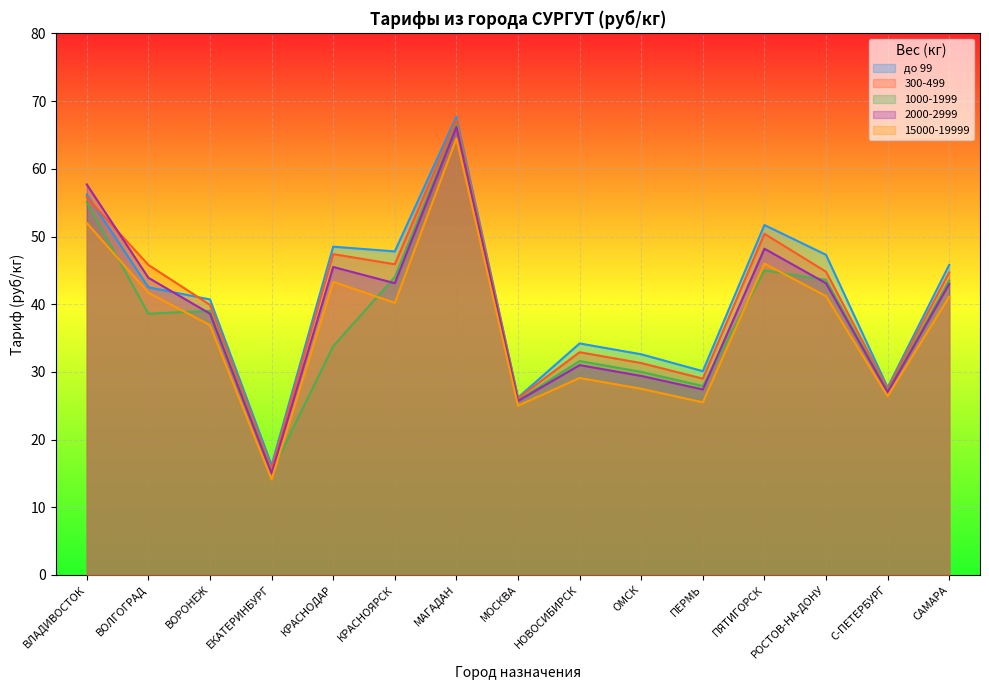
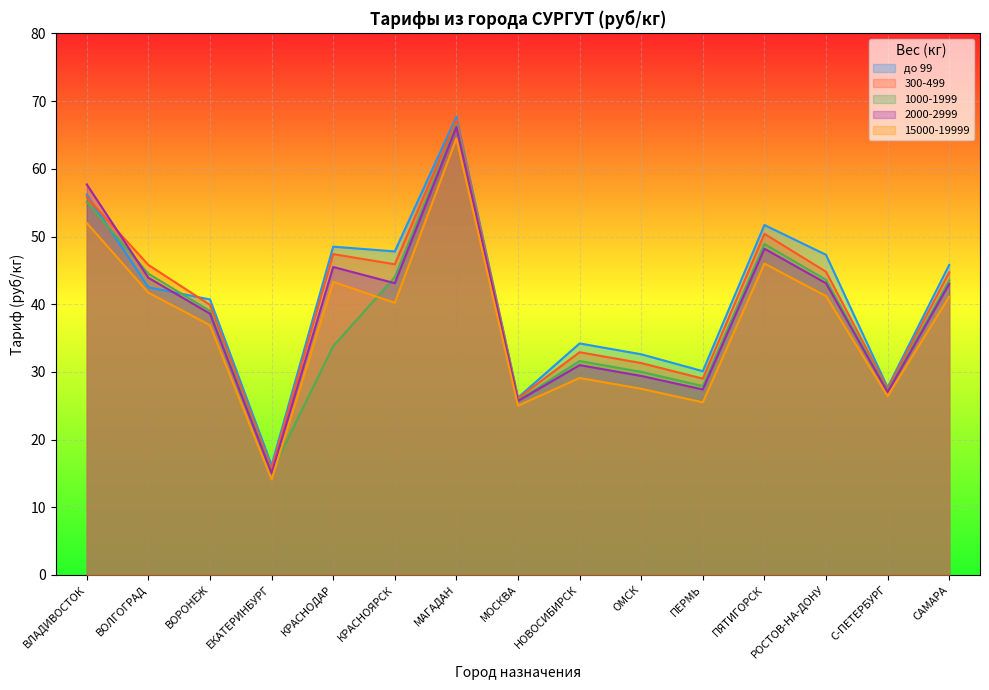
  {
    "до 99": {
      "ВЛАДИВОСТОК": 56,
      "ВОЛГОГРАД": 43,
      "ВОРОНЕЖ": 41,
      "ЕКАТЕРИНБУРГ": 16,
      "КРАСНОДАР": 49,
      "КРАСНОЯРСК": 48,
      "МАГАДАН": 68,
      "НОВОСИБИРСК": 34,
      "ОМСК": 33,
      "ПЕРМЬ": 30,
      "ПЯТИГОРСК": 52,
      "РОСТОВ-НА-ДОНУ": 47,
      "САМАРА": 46
    },
    "1000-1999": {
      "ВЛАДИВОСТОК": 55,
-     "ВОЛГОГРАД": 39,
+     "ВОЛГОГРАД": 45,
      "ВОРОНЕЖ": 39,
      "КРАСНОДАР": 34,
      "КРАСНОЯРСК": 44,
      "НОВОСИБИРСК": 32,
      "ОМСК": 30,
      "ПЕРМЬ": 28,
-     "ПЯТИГОРСК": 45,
+     "ПЯТИГОРСК": 49,
      "РОСТОВ-НА-ДОНУ": 44,
      "САМАРА": 44
    },
    "2000-2999": {
      "ВЛАДИВОСТОК": 58,
      "ВОЛГОГРАД": 44,
      "ВОРОНЕЖ": 39,
      "КРАСНОДАР": 46,
      "КРАСНОЯРСК": 43,
      "НОВОСИБИРСК": 31,
      "ОМСК": 29,
      "ПЕРМЬ": 27,
      "ПЯТИГОРСК": 48,
      "РОСТОВ-НА-ДОНУ": 43,
      "САМАРА": 43
    }
  }
